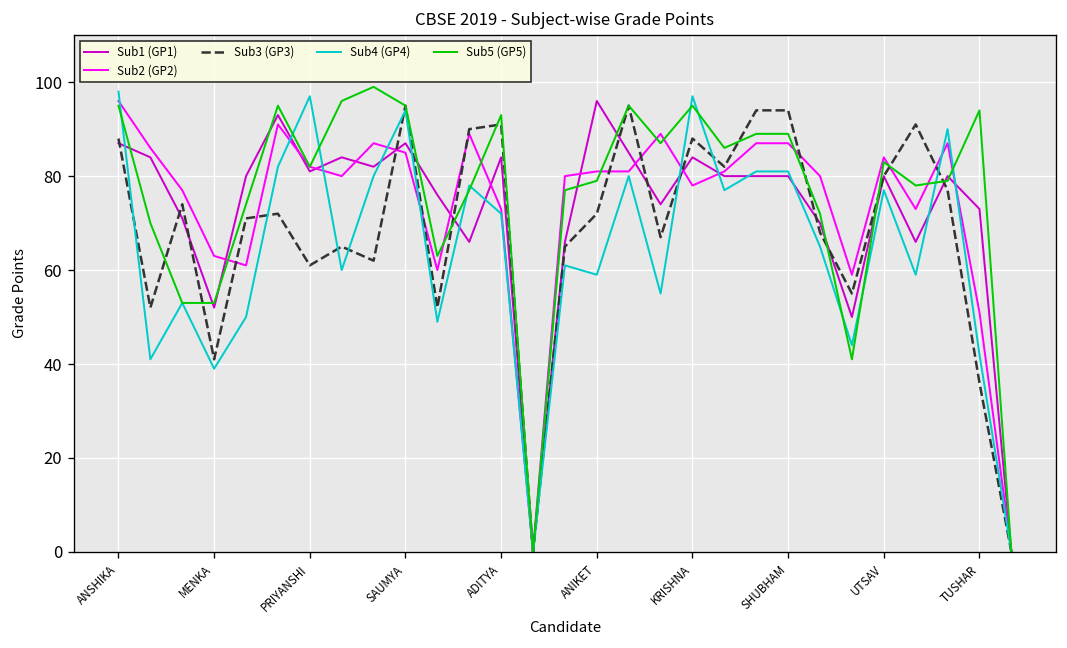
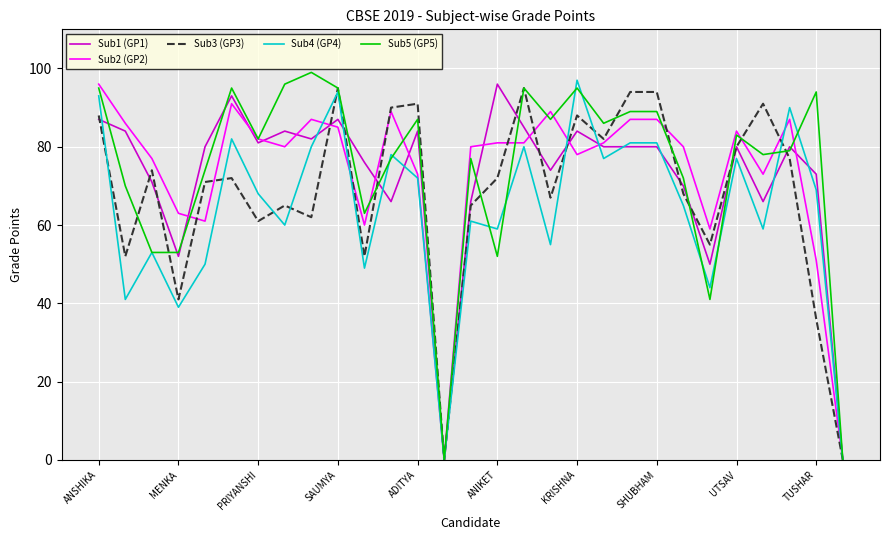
  {
    "Sub1 (GP1)": {
      "ANSHIKA": 87,
      "MENKA": 52,
      "PRIYANSHI": 81,
      "SAUMYA": 87,
      "ADITYA": 84,
      "ANIKET": 96,
      "KRISHNA": 84,
      "SHUBHAM": 80,
      "TUSHAR": 73
    },
    "Sub2 (GP2)": {
      "ANSHIKA": 96,
      "MENKA": 63,
      "SAUMYA": 85,
      "ADITYA": 73,
      "ANIKET": 81,
      "KRISHNA": 78,
      "SHUBHAM": 87,
      "UTSAV": 84,
      "TUSHAR": 51
    },
    "Sub3 (GP3)": {
      "ANSHIKA": 88,
      "MENKA": 41,
      "PRIYANSHI": 61,
      "ADITYA": 91,
      "ANIKET": 72,
      "KRISHNA": 88,
      "SHUBHAM": 94,
      "TUSHAR": 36
    },
    "Sub4 (GP4)": {
-     "ANSHIKA": 98,
+     "ANSHIKA": 93,
      "MENKA": 39,
-     "PRIYANSHI": 97,
+     "PRIYANSHI": 68,
      "SAUMYA": 94,
      "ADITYA": 72,
      "ANIKET": 59,
      "KRISHNA": 97,
      "SHUBHAM": 81,
      "UTSAV": 77,
-     "TUSHAR": 42
+     "TUSHAR": 69
    },
    "Sub5 (GP5)": {
      "ANSHIKA": 95,
      "MENKA": 53,
-     "ADITYA": 93,
-     "ANIKET": 79,
+     "ADITYA": 87,
+     "ANIKET": 52,
      "KRISHNA": 95,
      "SHUBHAM": 89,
      "UTSAV": 83,
      "TUSHAR": 94
    }
  }
